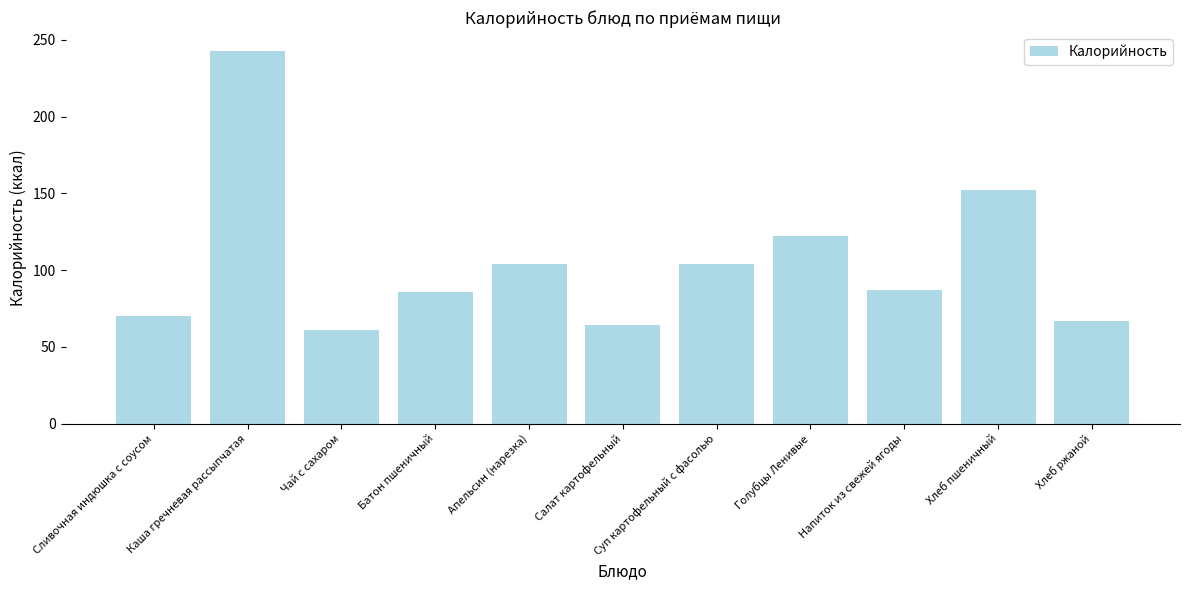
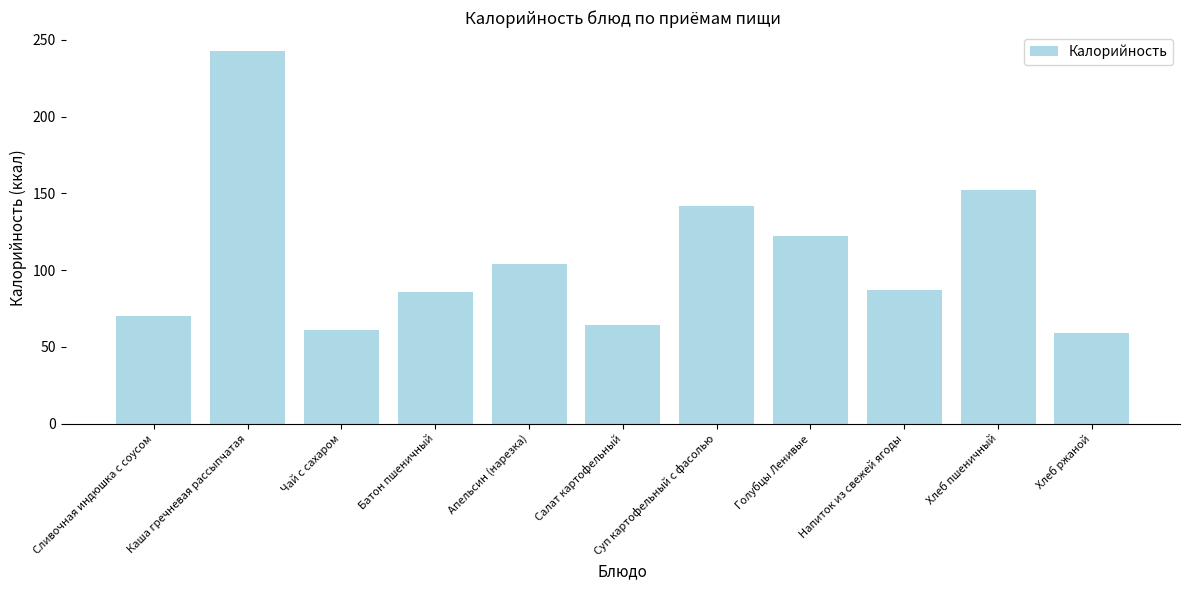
  {
    "Сливочная индюшка с соусом": 70,
    "Каша гречневая рассыпчатая": 243,
    "Чай с сахаром": 61,
    "Батон пшеничный": 86,
    "Апельсин (нарезка)": 104,
    "Салат картофельный": 64,
-   "Суп картофельный с фасолью": 104,
+   "Суп картофельный с фасолью": 142,
    "Голубцы Ленивые": 122,
    "Напиток из свежей ягоды": 87,
    "Хлеб пшеничный": 152,
-   "Хлеб ржаной": 67
+   "Хлеб ржаной": 59
  }
